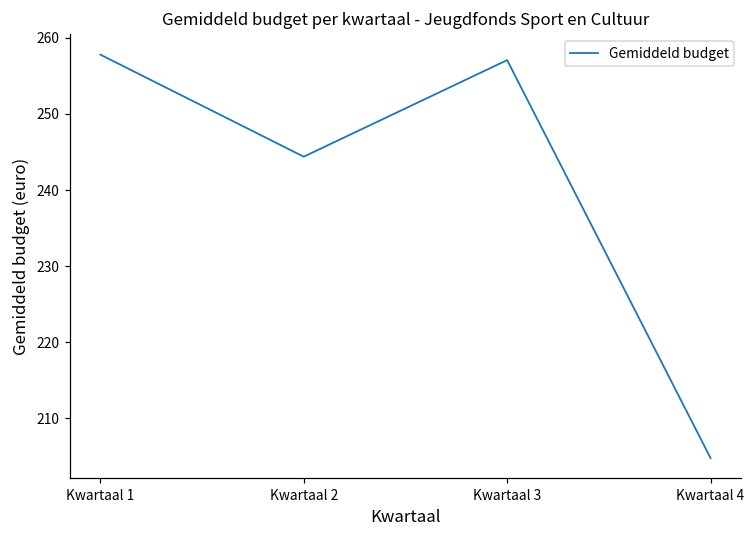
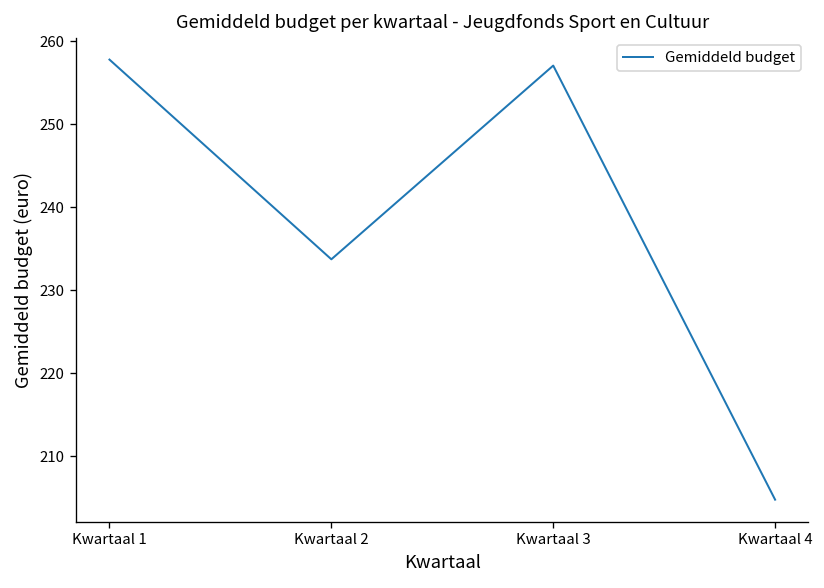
  {
    "Kwartaal 1": 258,
-   "Kwartaal 2": 244,
+   "Kwartaal 2": 234,
    "Kwartaal 3": 257,
    "Kwartaal 4": 205
  }
